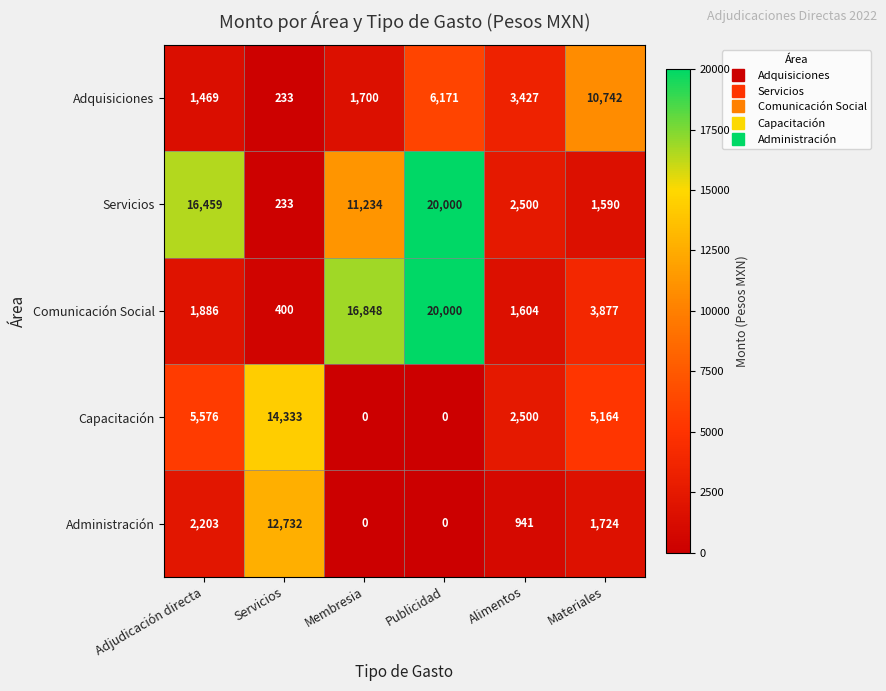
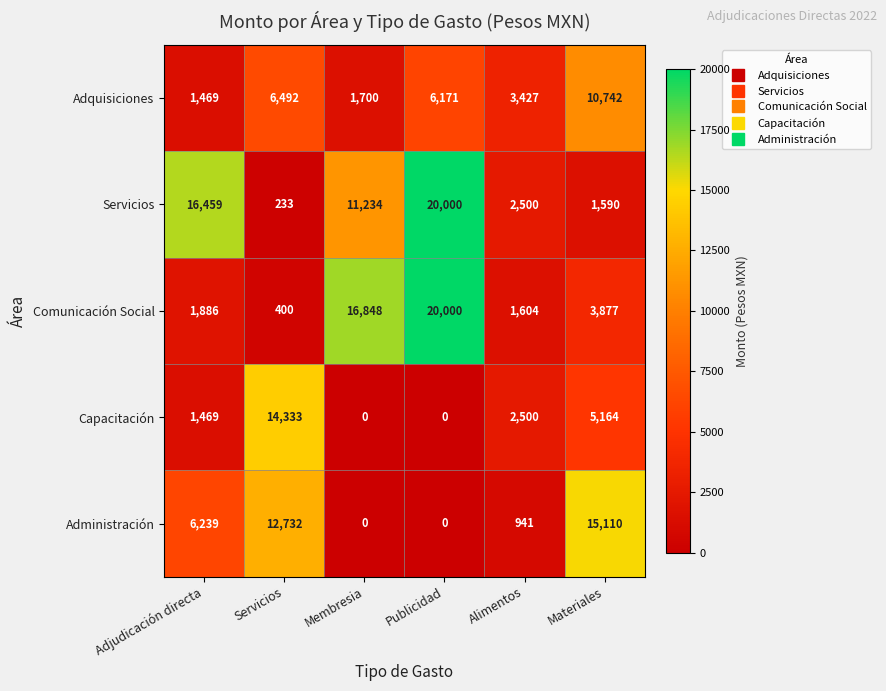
  {
    "Adquisiciones": {
      "Adjudicación directa": "1,469",
-     "Servicios": "233",
+     "Servicios": "6,492",
      "Membresia": "1,700",
      "Publicidad": "6,171",
      "Alimentos": "3,427",
      "Materiales": "10,742"
    },
    "Servicios": {
      "Adjudicación directa": "16,459",
      "Servicios": "233",
      "Membresia": "11,234",
      "Publicidad": "20,000",
      "Alimentos": "2,500",
      "Materiales": "1,590"
    },
    "Comunicación Social": {
      "Adjudicación directa": "1,886",
      "Servicios": "400",
      "Membresia": "16,848",
      "Publicidad": "20,000",
      "Alimentos": "1,604",
      "Materiales": "3,877"
    },
    "Capacitación": {
-     "Adjudicación directa": "5,576",
+     "Adjudicación directa": "1,469",
      "Servicios": "14,333",
      "Membresia": "0",
      "Publicidad": "0",
      "Alimentos": "2,500",
      "Materiales": "5,164"
    },
    "Administración": {
-     "Adjudicación directa": "2,203",
+     "Adjudicación directa": "6,239",
      "Servicios": "12,732",
      "Membresia": "0",
      "Publicidad": "0",
      "Alimentos": "941",
-     "Materiales": "1,724"
+     "Materiales": "15,110"
    }
  }
